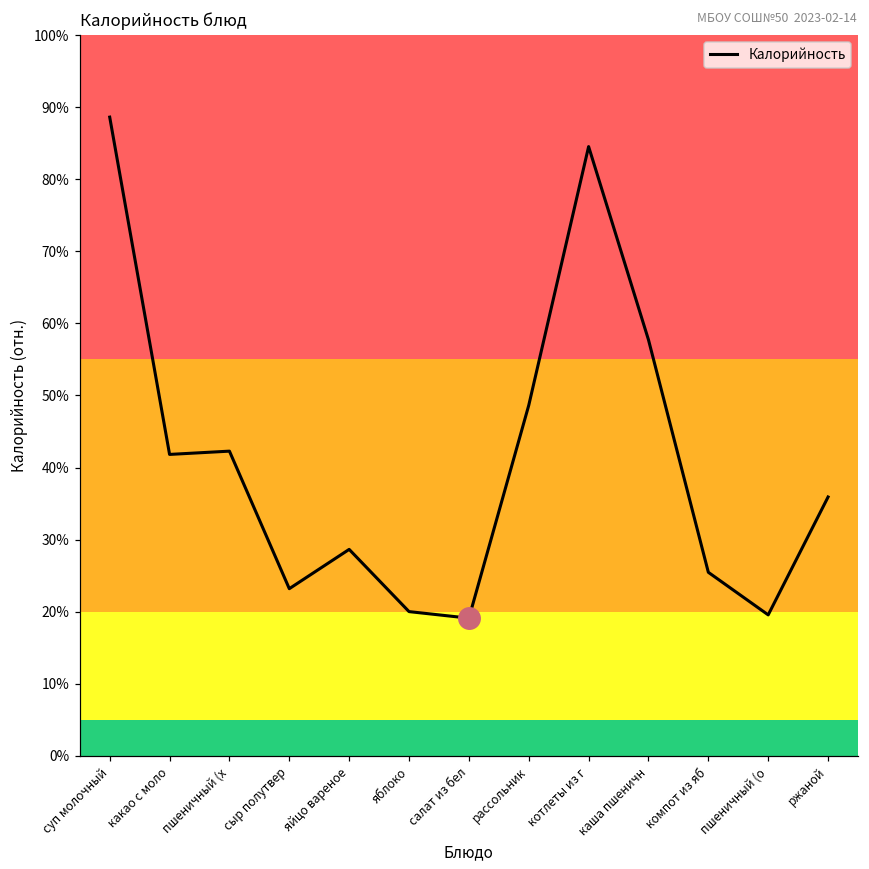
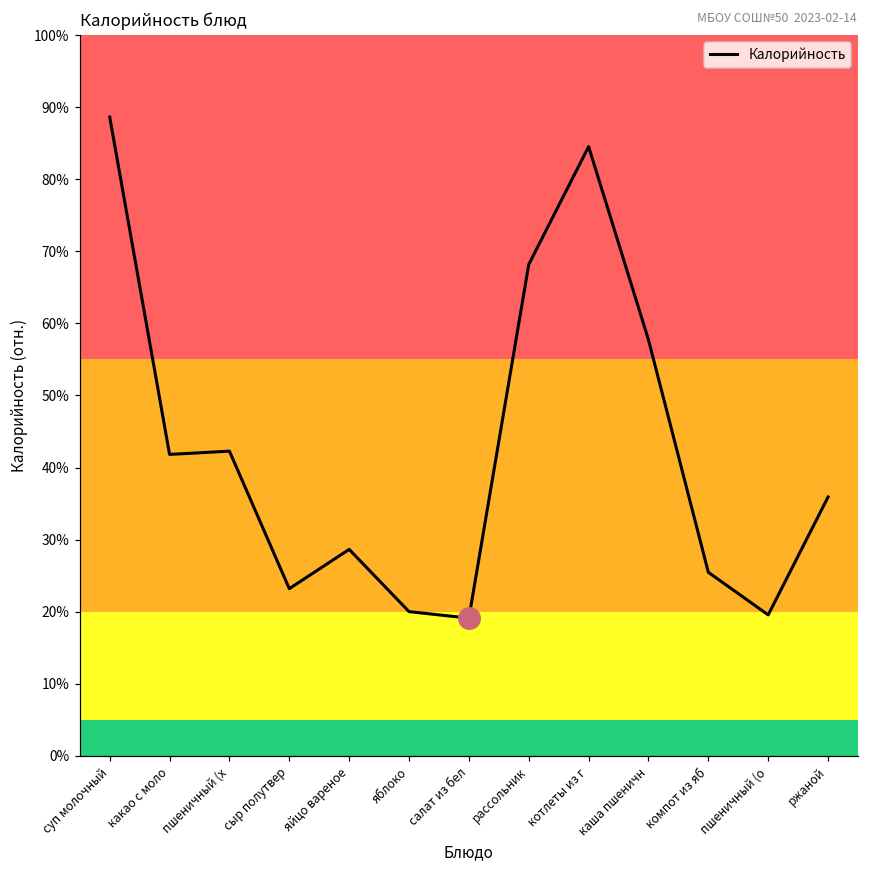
  {
    "Калорийность": {
      "суп молочный": "89%",
      "какао с моло": "42%",
      "пшеничный (х": "42%",
      "сыр полутвер": "23%",
      "яйцо вареное": "29%",
      "яблоко": "20%",
-     "рассольник": "49%",
+     "рассольник": "68%",
      "котлеты из г": "85%",
      "каша пшеничн": "58%",
      "компот из яб": "25%",
      "пшеничный (о": "20%",
      "ржаной": "36%"
    }
  }
